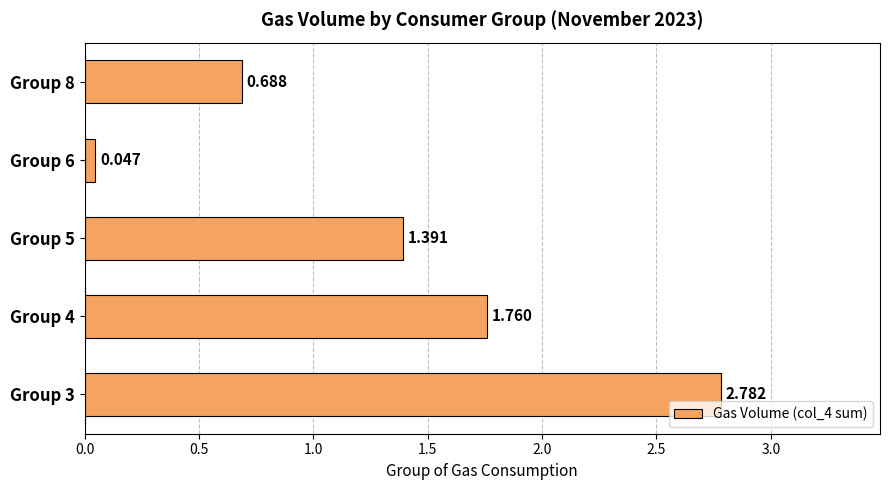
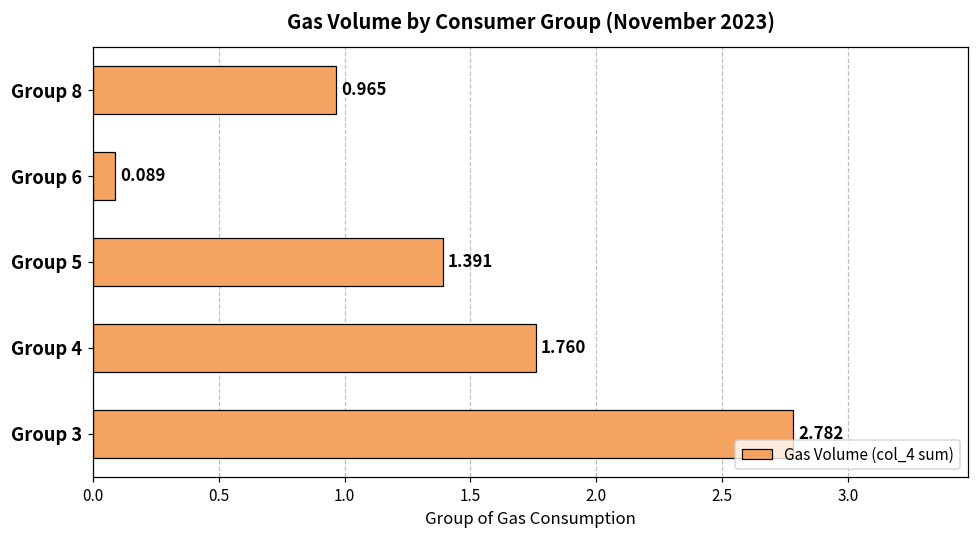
  {
-   "Group 8": 0.688,
-   "Group 6": 0.047,
+   "Group 8": 0.965,
+   "Group 6": 0.089,
    "Group 5": 1.391,
    "Group 4": 1.760
  }
